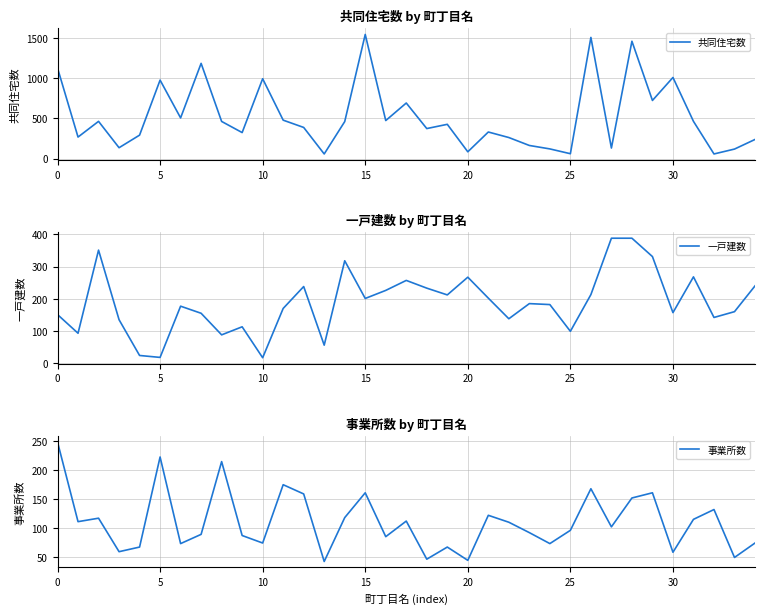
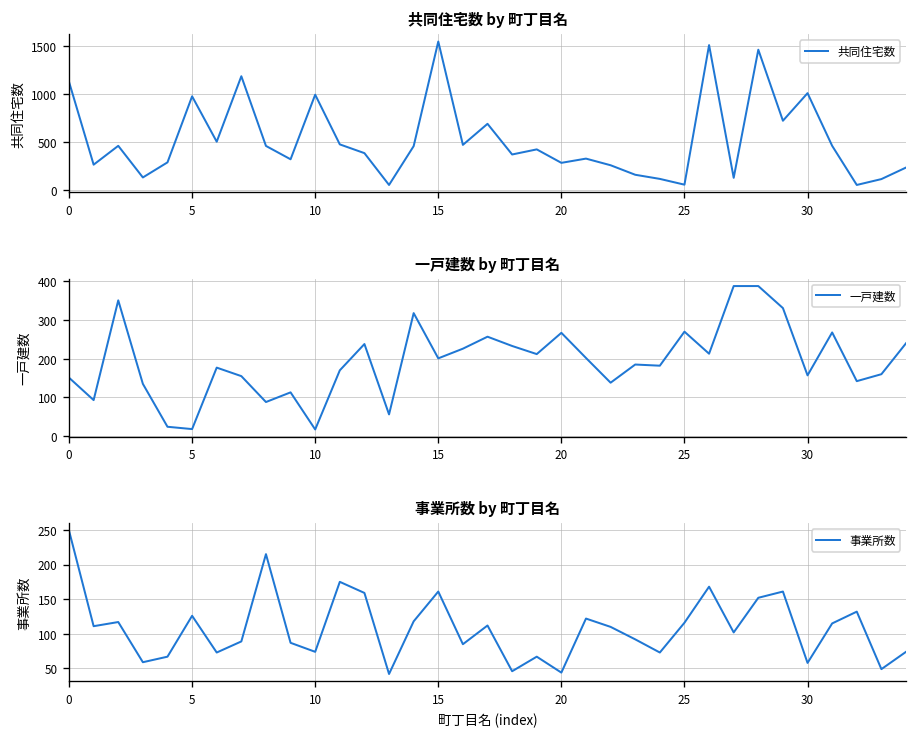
  {
    "共同住宅数 by 町丁目名": {
      "0": 1100,
      "5": 1000,
      "10": 1000,
      "15": 1500,
-     "20": 100,
+     "20": 300,
      "25": 100,
      "30": 1000
    },
    "一戸建数 by 町丁目名": {
      "0": 150,
      "5": 20,
      "10": 20,
      "15": 200,
      "20": 270,
-     "25": 100,
+     "25": 270,
      "30": 160
    },
    "事業所数 by 町丁目名": {
      "0": 250,
-     "5": 220,
+     "5": 130,
      "10": 70,
      "15": 160,
      "20": 40,
-     "25": 100,
+     "25": 120,
      "30": 60
    }
  }
